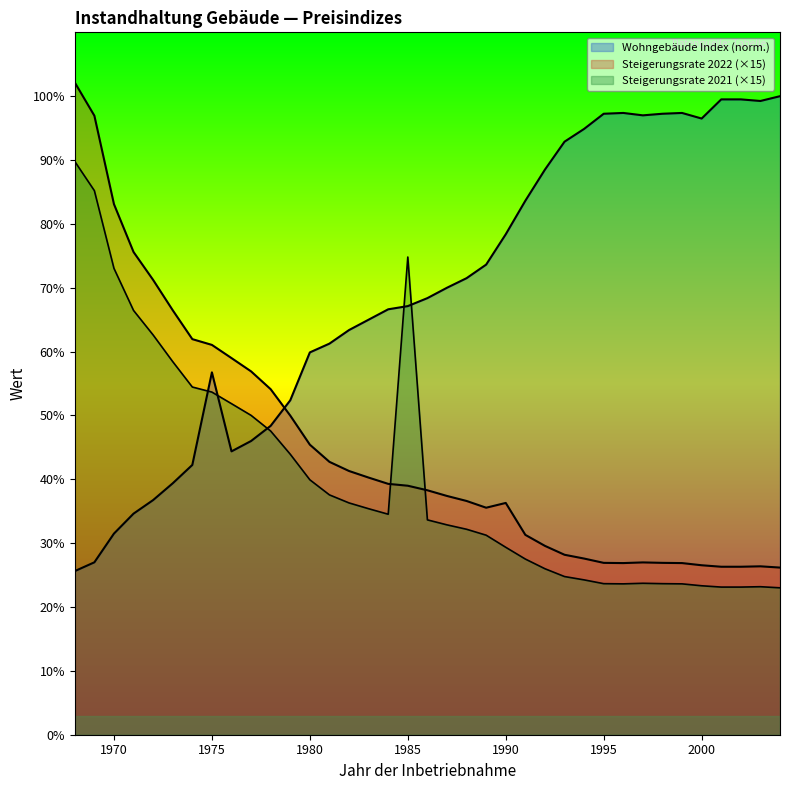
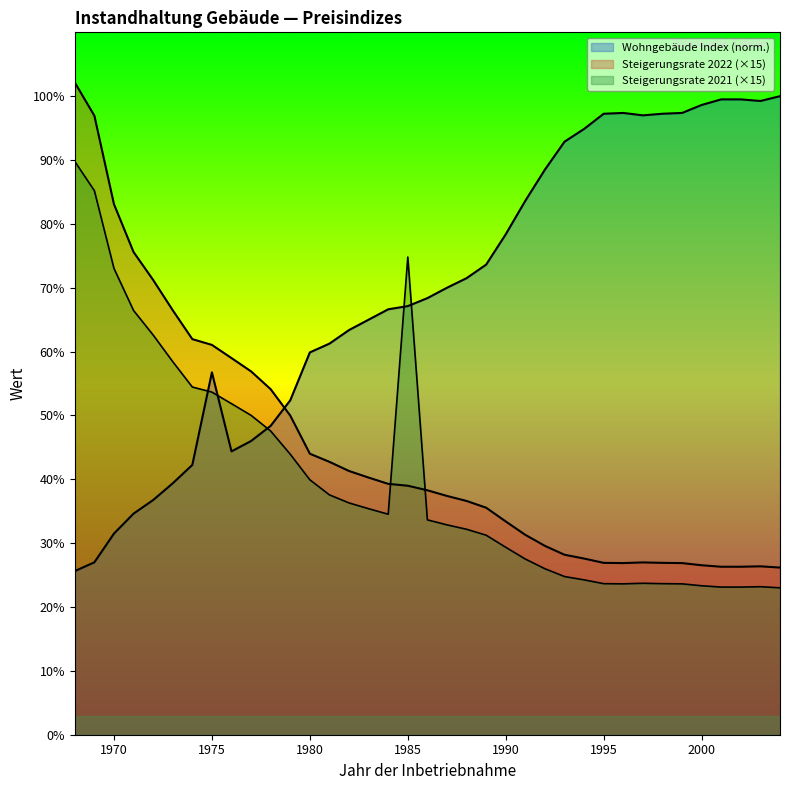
  {
    "Wohngebäude Index (norm.)": {
      "1970": "32%",
      "1975": "57%",
      "1980": "60%",
      "1985": "67%",
      "1990": "78%",
      "1995": "97%",
-     "2000": "97%"
+     "2000": "99%"
    },
    "Steigerungsrate 2022 (×15)": {
      "1970": "83%",
      "1975": "61%",
-     "1980": "45%",
+     "1980": "44%",
      "1985": "39%",
-     "1990": "36%",
+     "1990": "33%",
      "1995": "27%",
      "2000": "27%"
    },
    "Steigerungsrate 2021 (×15)": {
      "1970": "73%",
      "1975": "54%",
      "1980": "40%",
      "1985": "75%",
      "1990": "29%",
      "1995": "24%",
      "2000": "23%"
    }
  }
